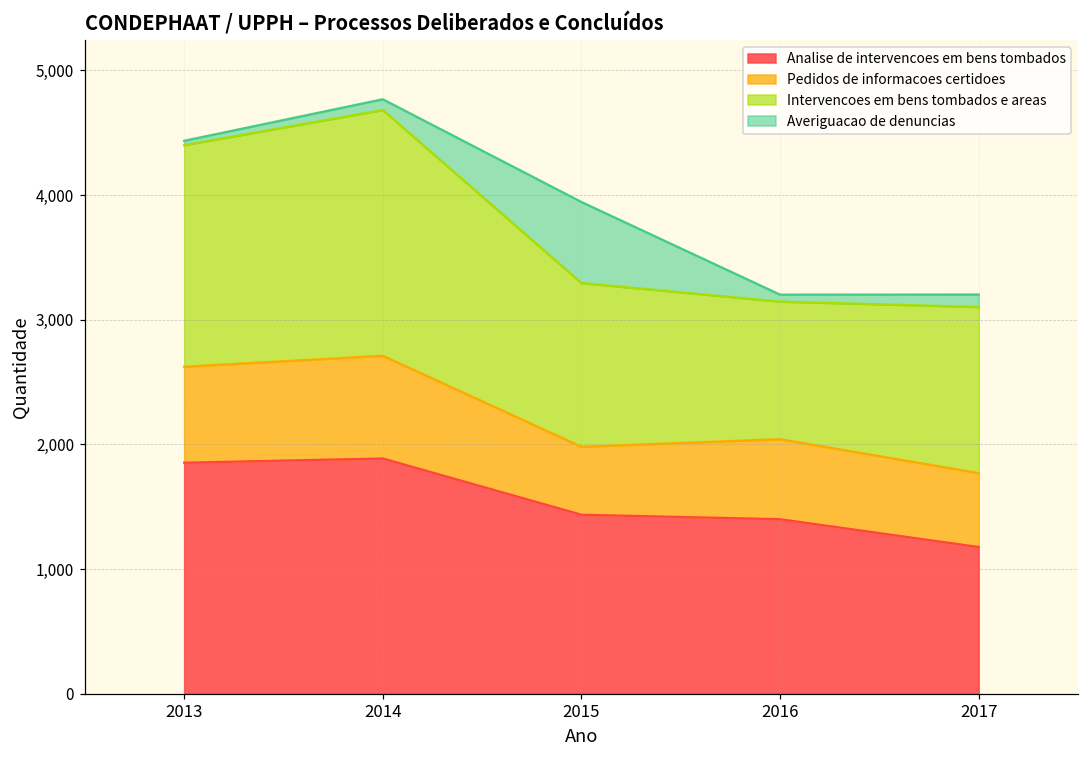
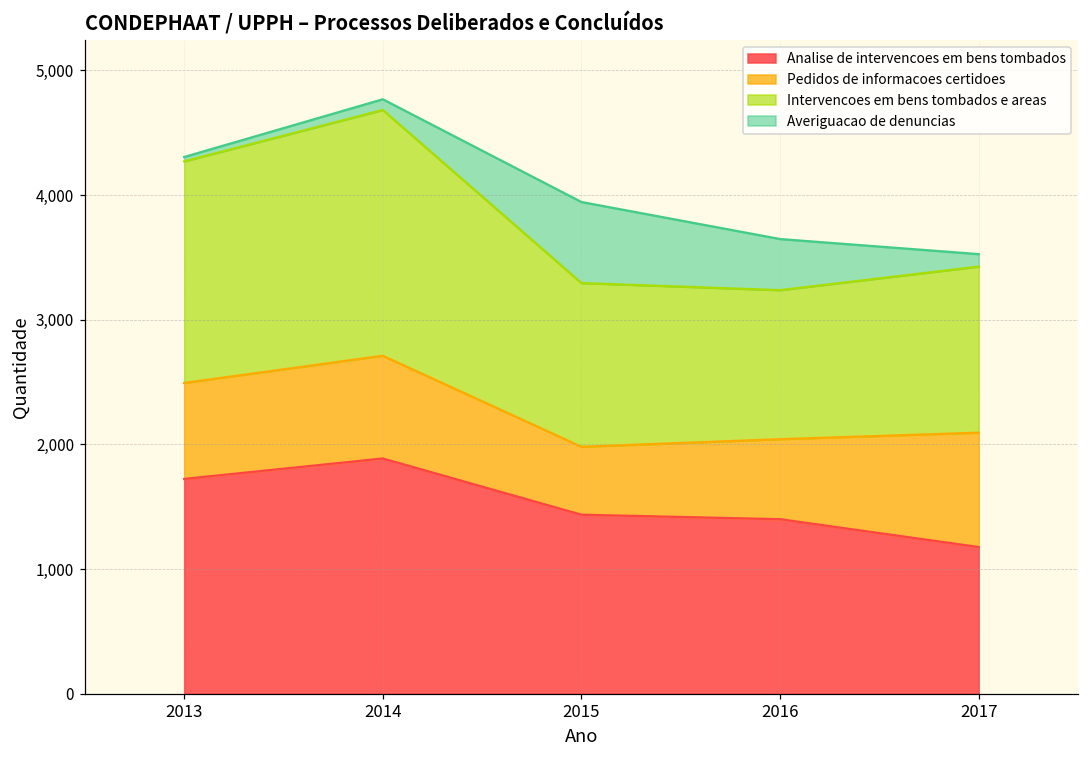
  {
    "Analise de intervencoes em bens tombados": {
-     "2013": "1,850",
+     "2013": "1,720",
      "2014": "1,890",
      "2015": "1,440",
      "2016": "1,400",
      "2017": "1,180"
    },
    "Pedidos de informacoes certidoes": {
      "2013": "770",
      "2014": "820",
      "2015": "550",
      "2016": "640",
-     "2017": "590"
+     "2017": "920"
    },
    "Intervencoes em bens tombados e areas": {
      "2013": "1,780",
      "2014": "1,970",
      "2015": "1,310",
-     "2016": "1,100",
+     "2016": "1,200",
      "2017": "1,330"
    },
    "Averiguacao de denuncias": {
      "2013": "40",
      "2014": "90",
      "2015": "650",
-     "2016": "60",
+     "2016": "410",
      "2017": "100"
    }
  }
